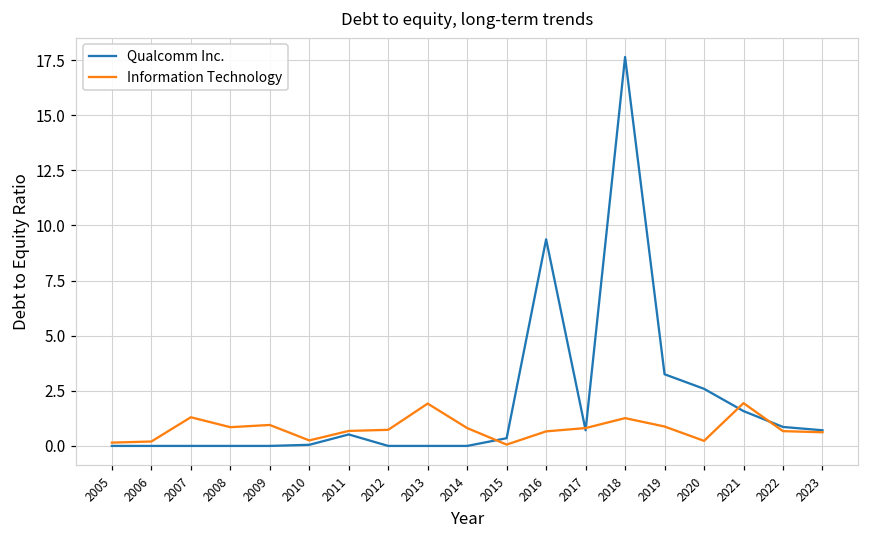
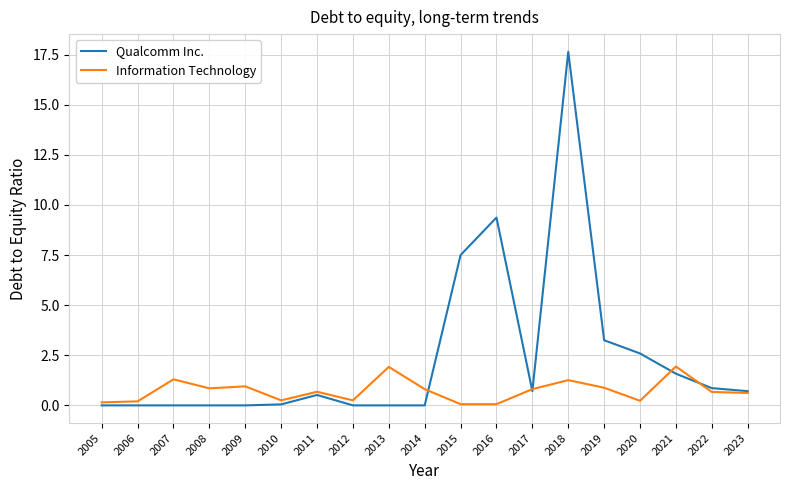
  {
    "Qualcomm Inc.": {
      "2005": 0.0,
      "2006": 0.0,
      "2007": 0.0,
      "2008": 0.0,
      "2009": 0.0,
      "2010": 0.1,
      "2011": 0.5,
      "2012": 0.0,
      "2013": 0.0,
      "2014": 0.0,
-     "2015": 0.4,
+     "2015": 7.5,
      "2016": 9.4,
      "2018": 17.6,
      "2019": 3.3,
      "2020": 2.6,
      "2021": 1.6,
      "2022": 0.9
    },
    "Information Technology": {
      "2005": 0.2,
      "2006": 0.2,
      "2007": 1.3,
      "2008": 0.9,
      "2009": 1.0,
      "2010": 0.3,
      "2011": 0.7,
-     "2012": 0.7,
+     "2012": 0.3,
      "2013": 1.9,
      "2014": 0.8,
      "2015": 0.1,
-     "2016": 0.7,
+     "2016": 0.1,
      "2018": 1.3,
      "2019": 0.9,
      "2020": 0.2,
      "2021": 1.9,
      "2022": 0.7
    }
  }
